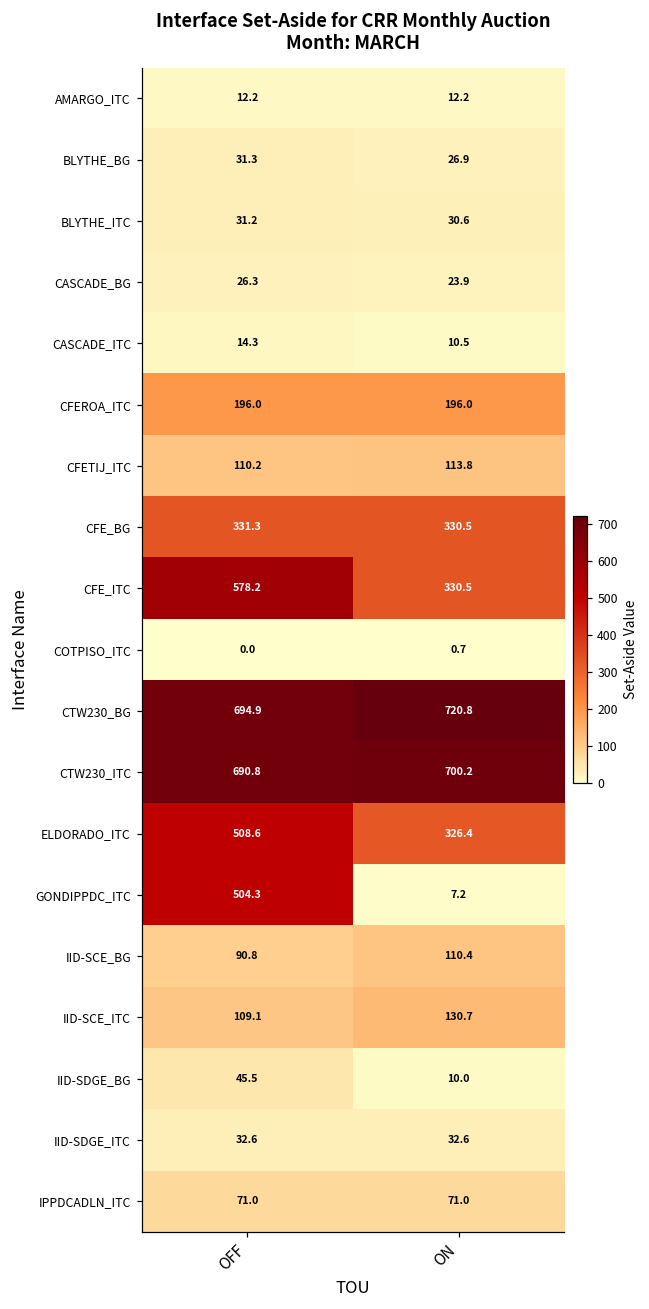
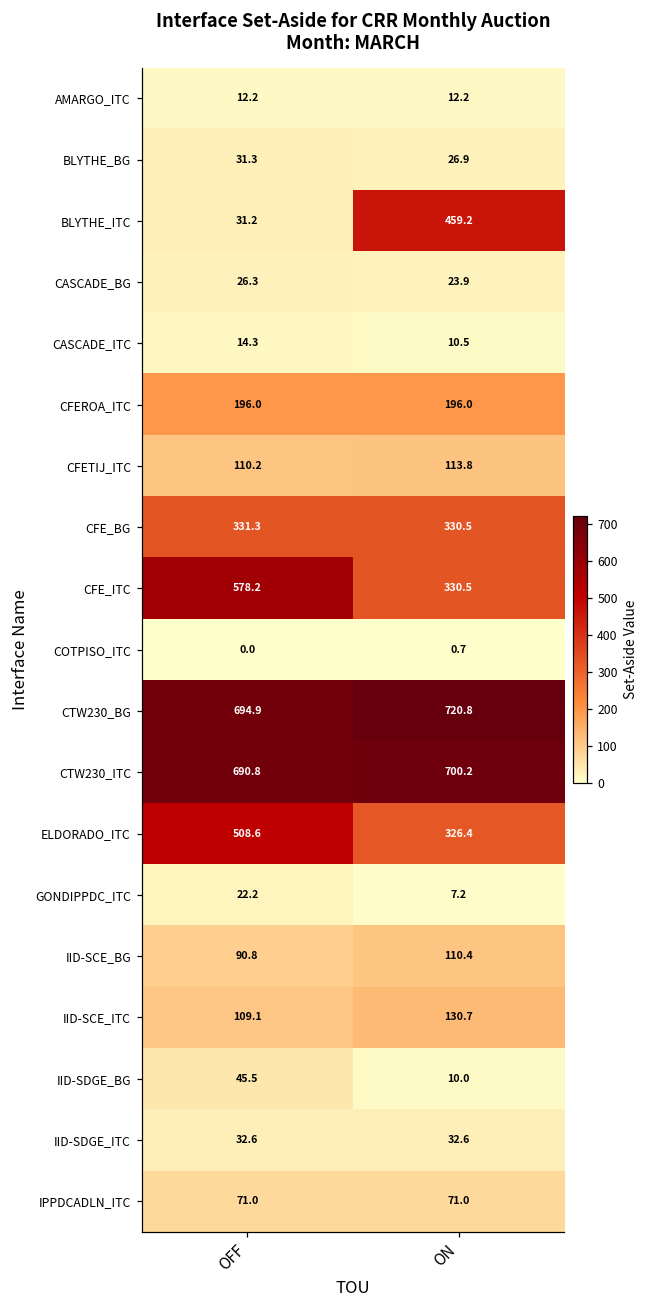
  {
    "AMARGO_ITC": {
      "OFF": 12.2,
      "ON": 12.2
    },
    "BLYTHE_BG": {
      "OFF": 31.3,
      "ON": 26.9
    },
    "BLYTHE_ITC": {
      "OFF": 31.2,
-     "ON": 30.6
+     "ON": 459.2
    },
    "CASCADE_BG": {
      "OFF": 26.3,
      "ON": 23.9
    },
    "CASCADE_ITC": {
      "OFF": 14.3,
      "ON": 10.5
    },
    "CFEROA_ITC": {
      "OFF": 196.0,
      "ON": 196.0
    },
    "CFETIJ_ITC": {
      "OFF": 110.2,
      "ON": 113.8
    },
    "CFE_BG": {
      "OFF": 331.3,
      "ON": 330.5
    },
    "CFE_ITC": {
      "OFF": 578.2,
      "ON": 330.5
    },
    "COTPISO_ITC": {
      "OFF": 0.0,
      "ON": 0.7
    },
    "CTW230_BG": {
      "OFF": 694.9,
      "ON": 720.8
    },
    "CTW230_ITC": {
      "OFF": 690.8,
      "ON": 700.2
    },
    "ELDORADO_ITC": {
      "OFF": 508.6,
      "ON": 326.4
    },
    "GONDIPPDC_ITC": {
-     "OFF": 504.3,
+     "OFF": 22.2,
      "ON": 7.2
    },
    "IID-SCE_BG": {
      "OFF": 90.8,
      "ON": 110.4
    },
    "IID-SCE_ITC": {
      "OFF": 109.1,
      "ON": 130.7
    },
    "IID-SDGE_BG": {
      "OFF": 45.5,
      "ON": 10.0
    },
    "IID-SDGE_ITC": {
      "OFF": 32.6,
      "ON": 32.6
    },
    "IPPDCADLN_ITC": {
      "OFF": 71.0,
      "ON": 71.0
    }
  }
